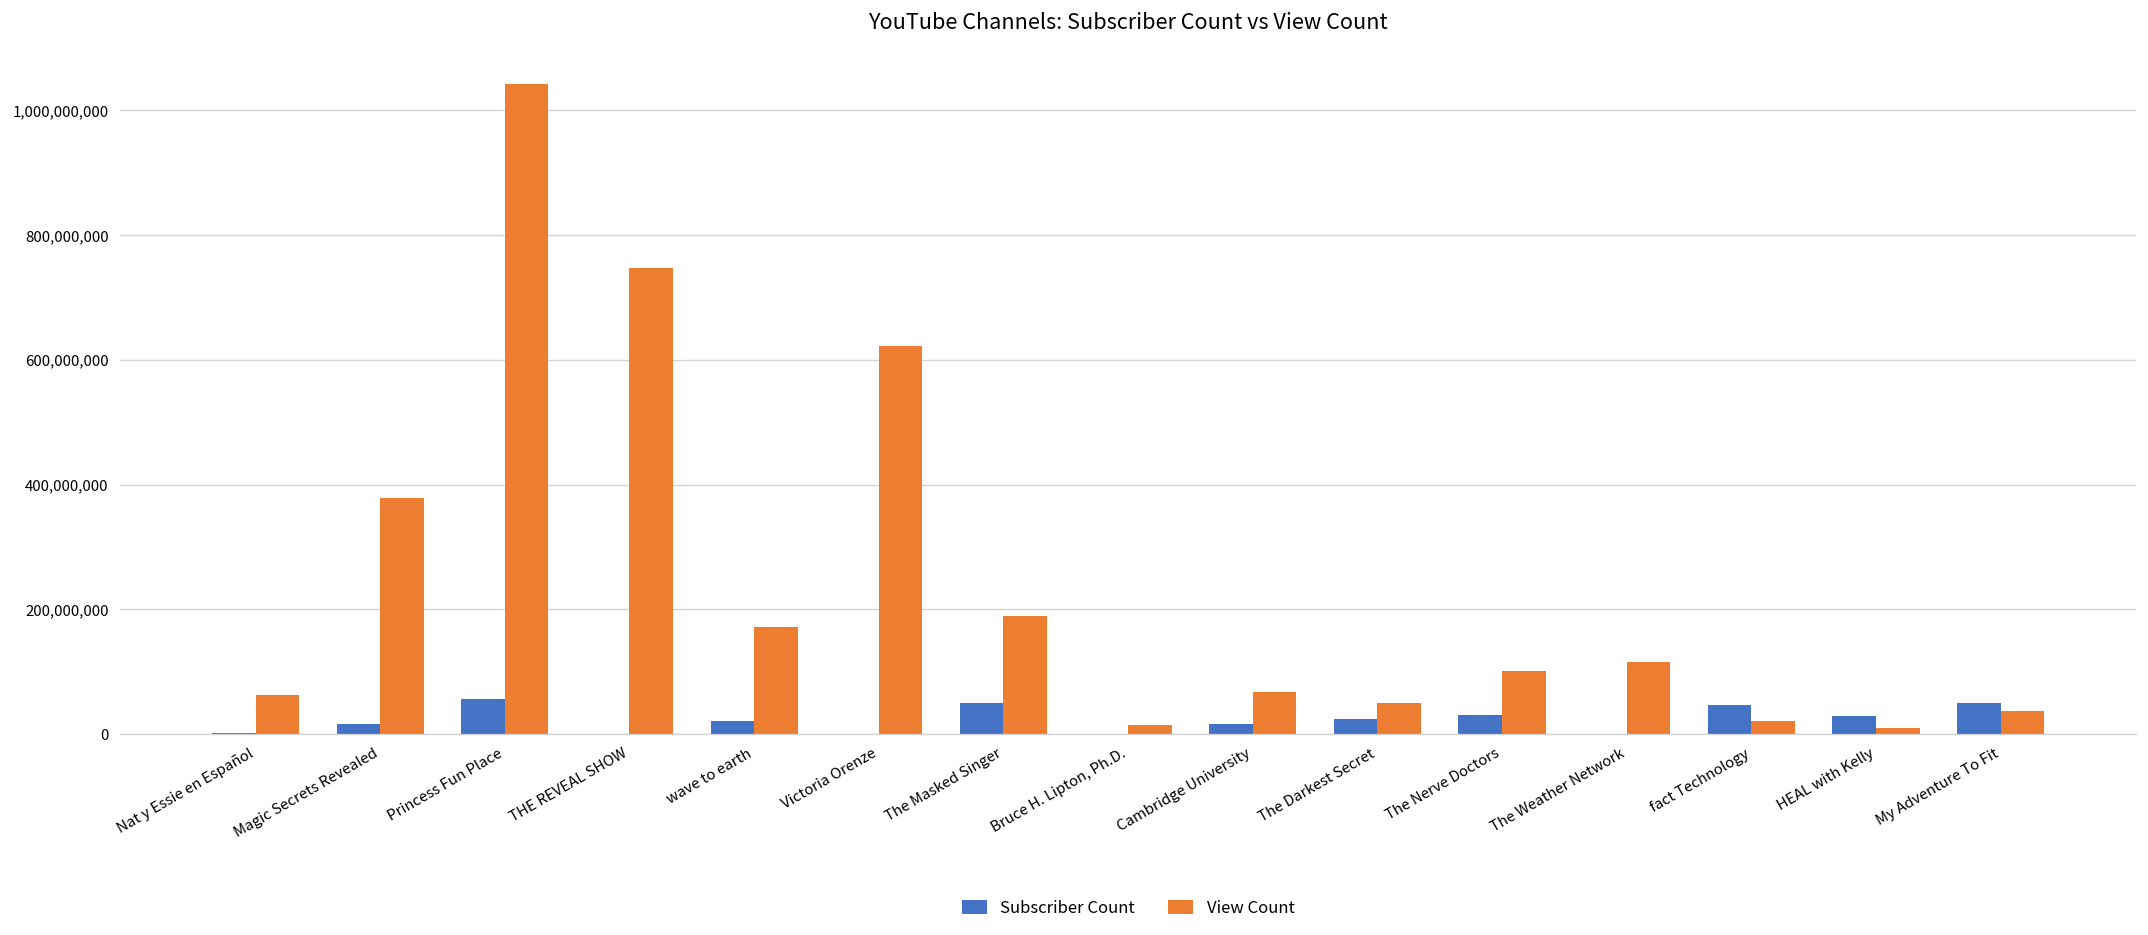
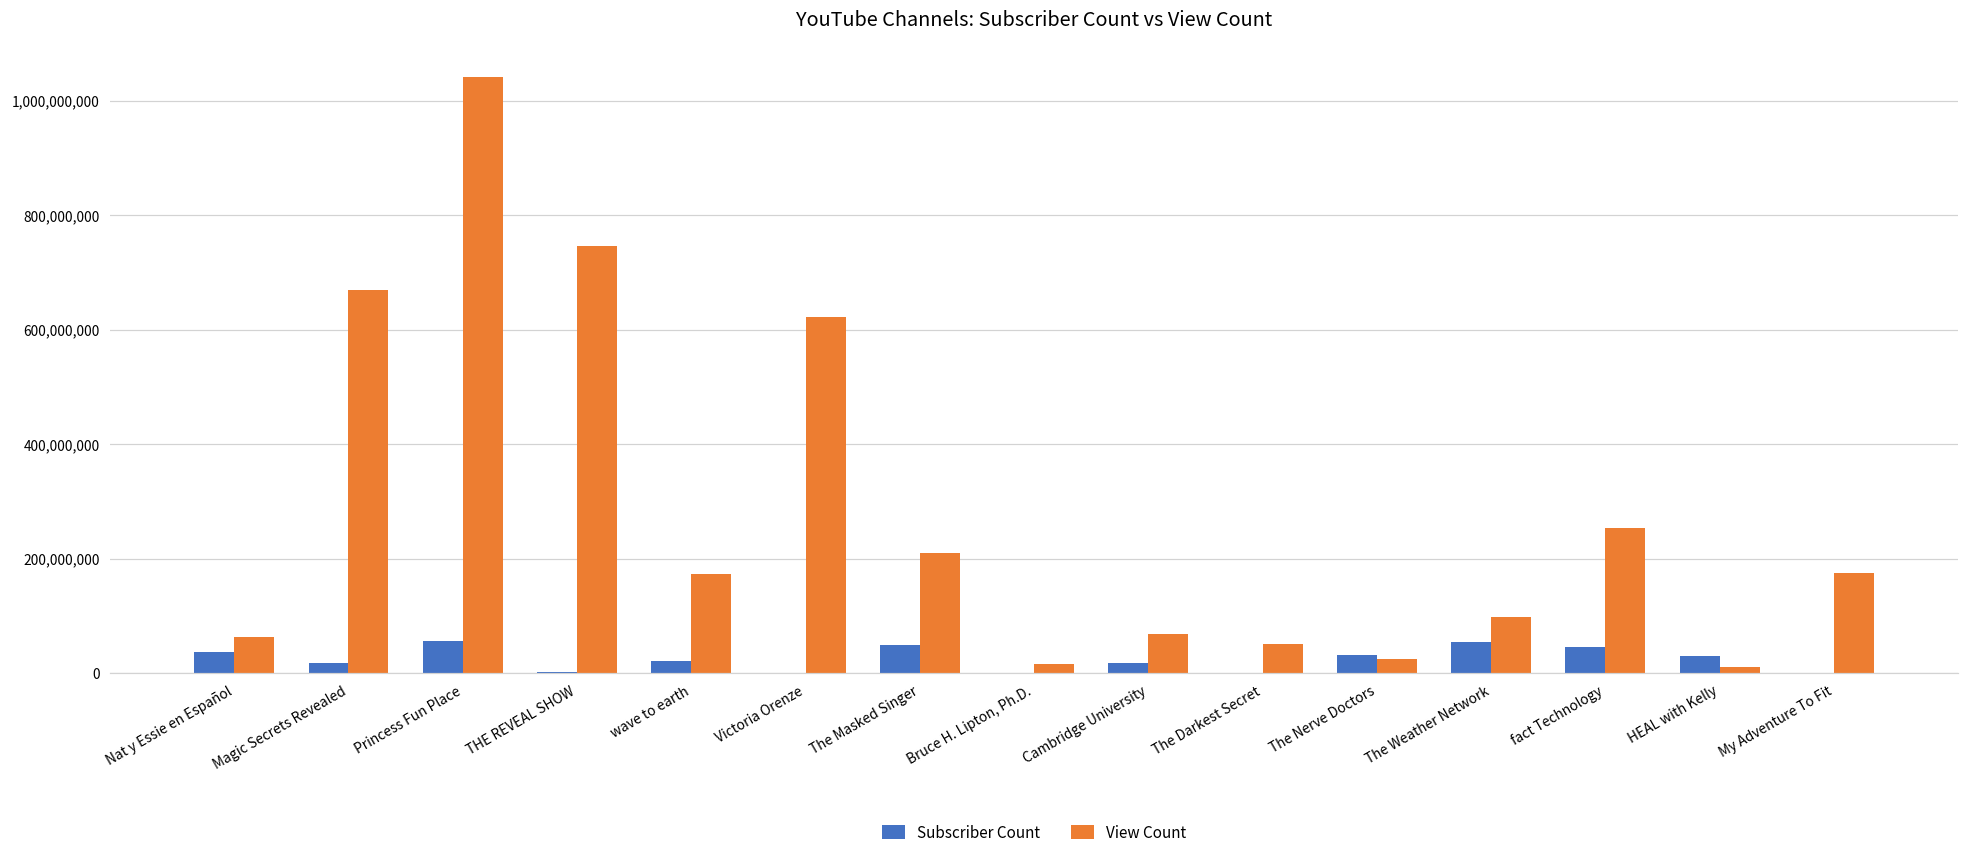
  {
    "Subscriber Count": {
-     "Nat y Essie en Español": "0",
+     "Nat y Essie en Español": "40,000,000",
      "Magic Secrets Revealed": "20,000,000",
      "Princess Fun Place": "60,000,000",
      "wave to earth": "20,000,000",
      "The Masked Singer": "50,000,000",
      "Cambridge University": "20,000,000",
-     "The Darkest Secret": "20,000,000",
+     "The Darkest Secret": "0",
      "The Nerve Doctors": "30,000,000",
-     "The Weather Network": "0",
+     "The Weather Network": "50,000,000",
      "fact Technology": "50,000,000",
      "HEAL with Kelly": "30,000,000",
-     "My Adventure To Fit": "50,000,000"
+     "My Adventure To Fit": "0"
    },
    "View Count": {
      "Nat y Essie en Español": "60,000,000",
-     "Magic Secrets Revealed": "380,000,000",
+     "Magic Secrets Revealed": "670,000,000",
      "Princess Fun Place": "1,040,000,000",
      "THE REVEAL SHOW": "750,000,000",
      "wave to earth": "170,000,000",
      "Victoria Orenze": "620,000,000",
-     "The Masked Singer": "190,000,000",
+     "The Masked Singer": "210,000,000",
      "Bruce H. Lipton, Ph.D.": "10,000,000",
      "Cambridge University": "70,000,000",
      "The Darkest Secret": "50,000,000",
-     "The Nerve Doctors": "100,000,000",
-     "The Weather Network": "120,000,000",
-     "fact Technology": "20,000,000",
+     "The Nerve Doctors": "20,000,000",
+     "The Weather Network": "100,000,000",
+     "fact Technology": "250,000,000",
      "HEAL with Kelly": "10,000,000",
-     "My Adventure To Fit": "40,000,000"
+     "My Adventure To Fit": "170,000,000"
    }
  }
